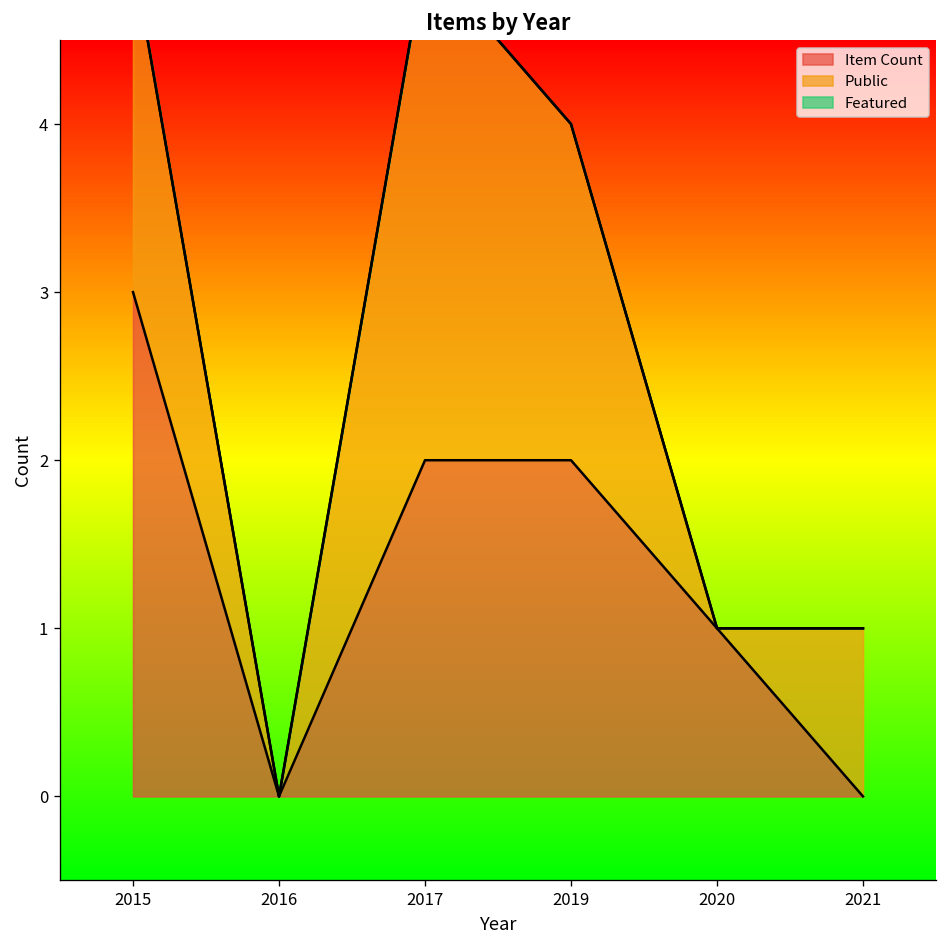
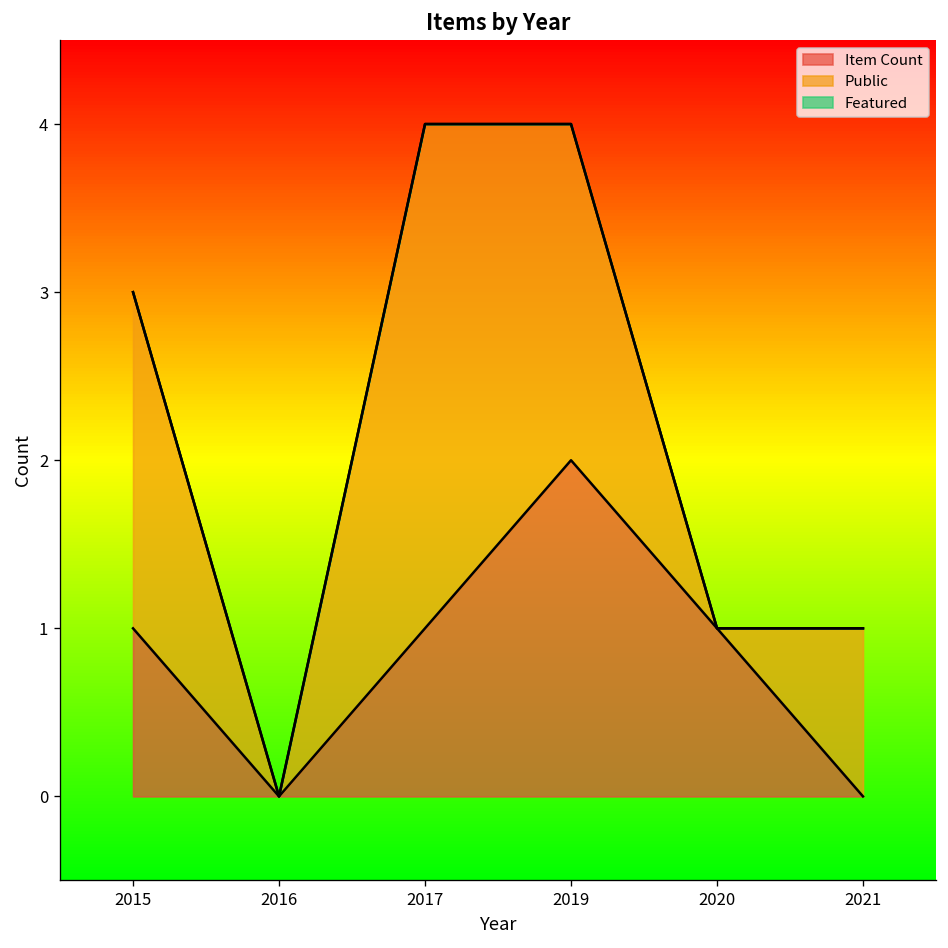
  {
    "Item Count": {
-     "2015": 3,
-     "2017": 2,
+     "2015": 1,
+     "2017": 1,
      "2019": 2,
      "2021": 0
    }
  }
